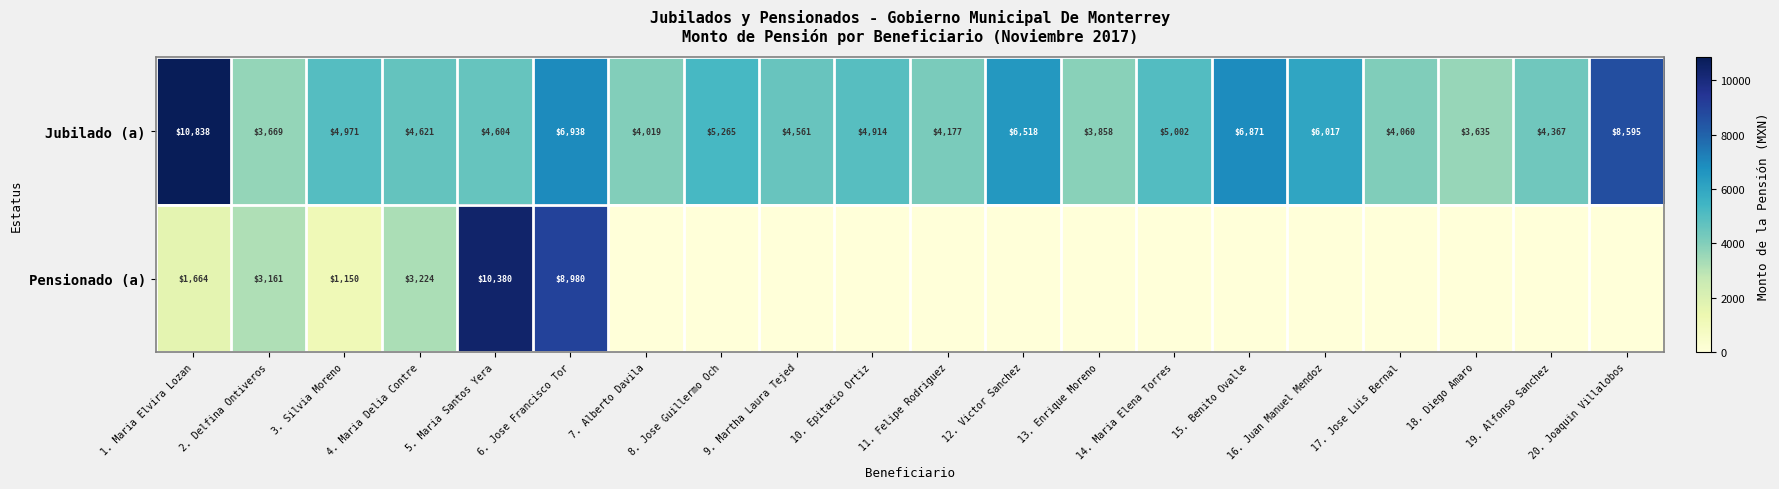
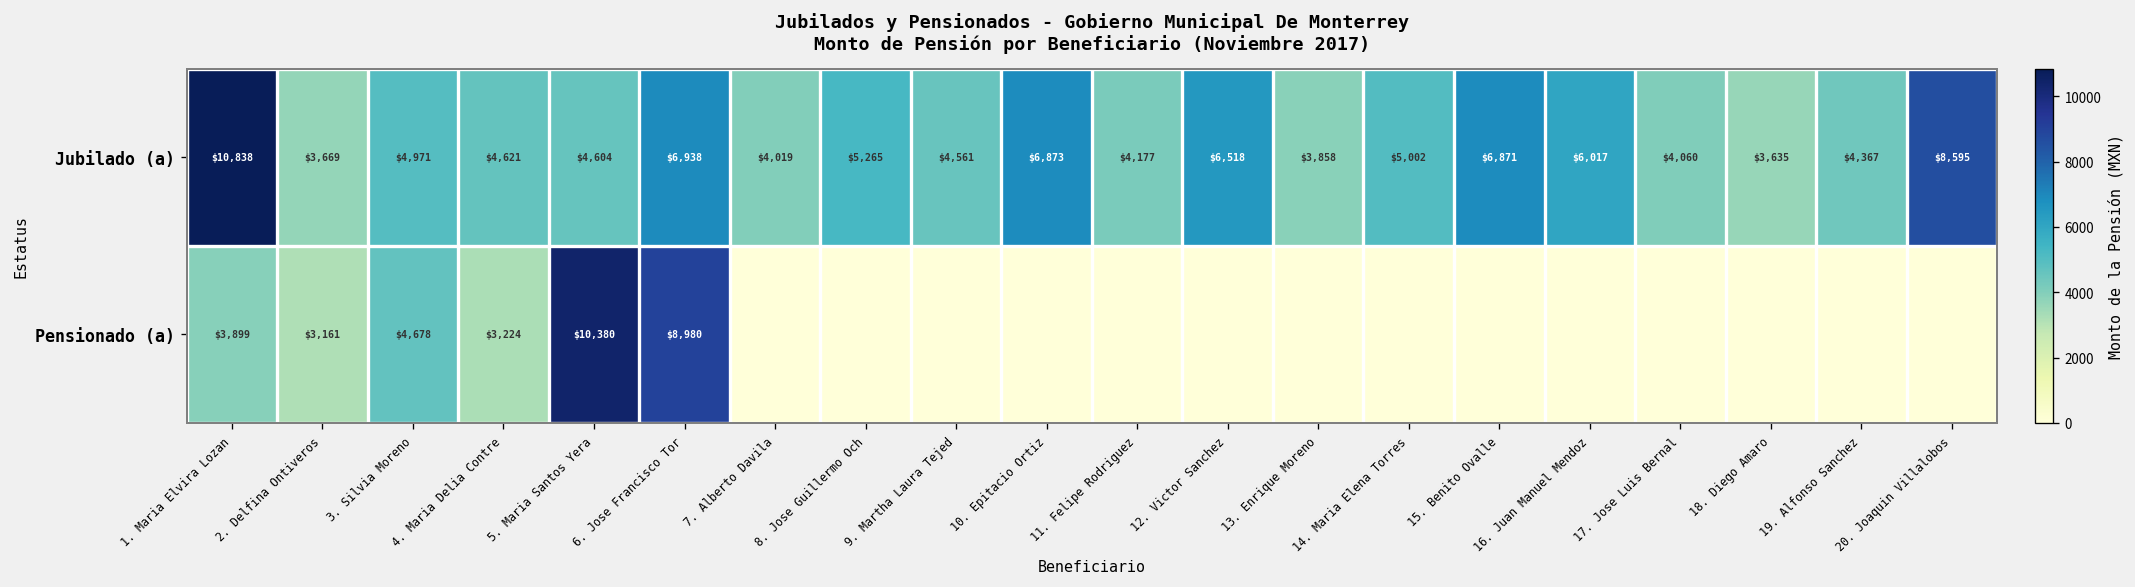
  {
    "Jubilado (a)": {
      "1. Maria Elvira Lozan": "$10,838",
      "2. Delfina Ontiveros": "$3,669",
      "3. Silvia Moreno": "$4,971",
      "4. Maria Delia Contre": "$4,621",
      "5. Maria Santos Yera": "$4,604",
      "6. Jose Francisco Tor": "$6,938",
      "7. Alberto Davila": "$4,019",
      "8. Jose Guillermo Och": "$5,265",
      "9. Martha Laura Tejed": "$4,561",
-     "10. Epitacio Ortiz": "$4,914",
+     "10. Epitacio Ortiz": "$6,873",
      "11. Felipe Rodriguez": "$4,177",
      "12. Victor Sanchez": "$6,518",
      "13. Enrique Moreno": "$3,858",
      "14. Maria Elena Torres": "$5,002",
      "15. Benito Ovalle": "$6,871",
      "16. Juan Manuel Mendoz": "$6,017",
      "17. Jose Luis Bernal": "$4,060",
      "18. Diego Amaro": "$3,635",
      "19. Alfonso Sanchez": "$4,367",
      "20. Joaquin Villalobos": "$8,595"
    },
    "Pensionado (a)": {
-     "1. Maria Elvira Lozan": "$1,664",
+     "1. Maria Elvira Lozan": "$3,899",
      "2. Delfina Ontiveros": "$3,161",
-     "3. Silvia Moreno": "$1,150",
+     "3. Silvia Moreno": "$4,678",
      "4. Maria Delia Contre": "$3,224",
      "5. Maria Santos Yera": "$10,380",
      "6. Jose Francisco Tor": "$8,980"
    }
  }
